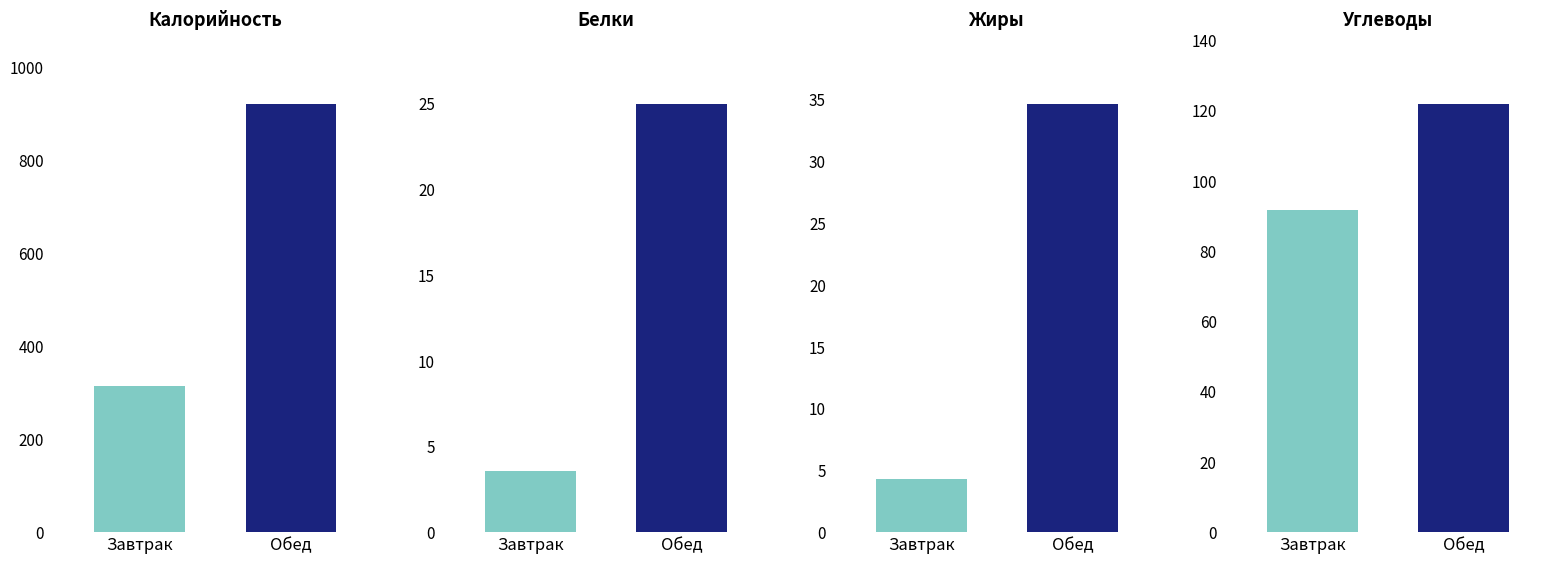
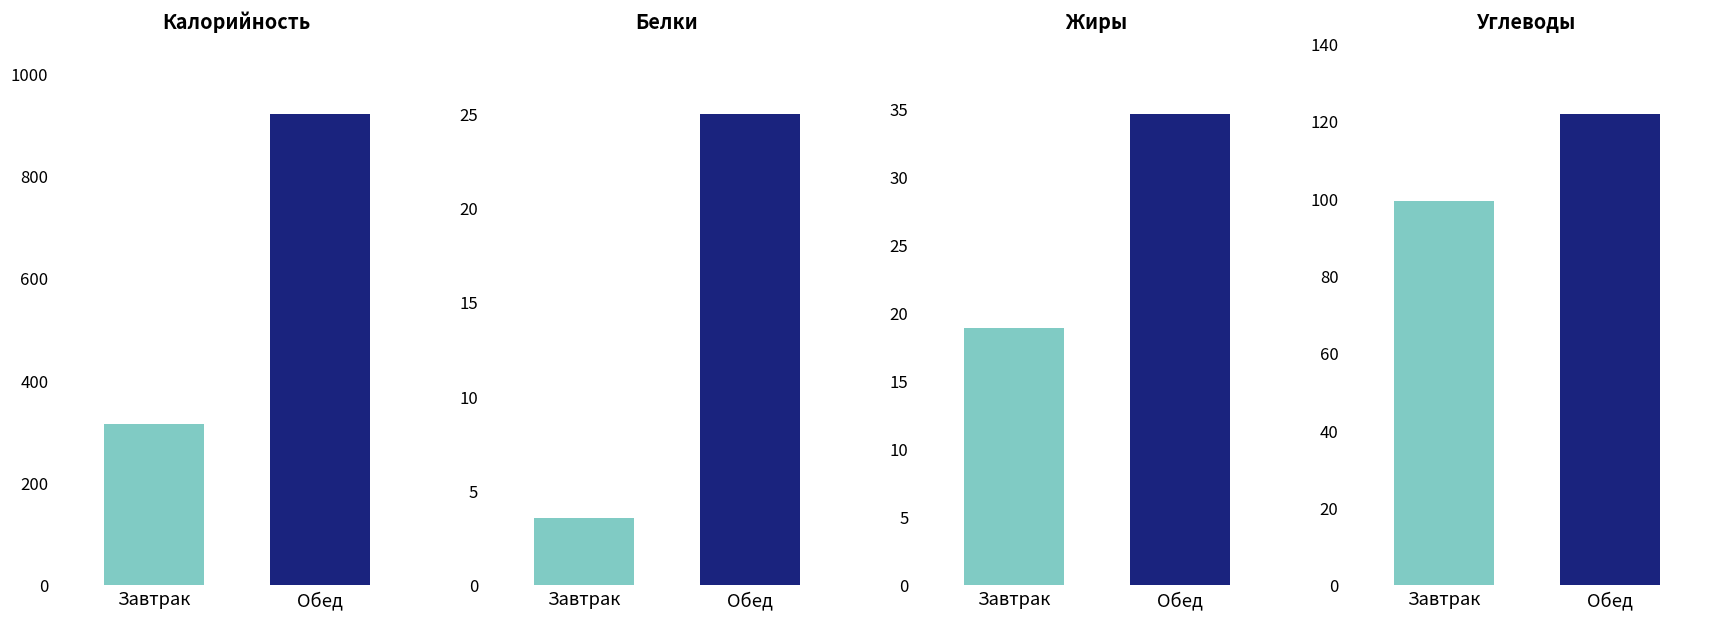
  {
    "Калорийность": {
      "Завтрак": 310,
      "Обед": 920
    },
    "Белки": {
      "Завтрак": 3.6,
      "Обед": 25.0
    },
    "Жиры": {
-     "Завтрак": 4.3,
+     "Завтрак": 18.9,
      "Обед": 34.6
    },
    "Углеводы": {
-     "Завтрак": 92,
+     "Завтрак": 99,
      "Обед": 122
    }
  }
